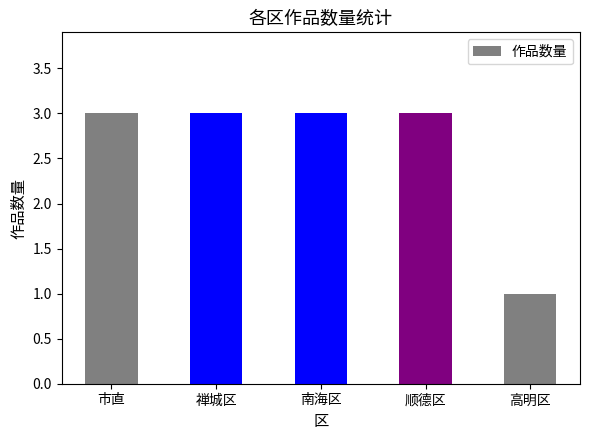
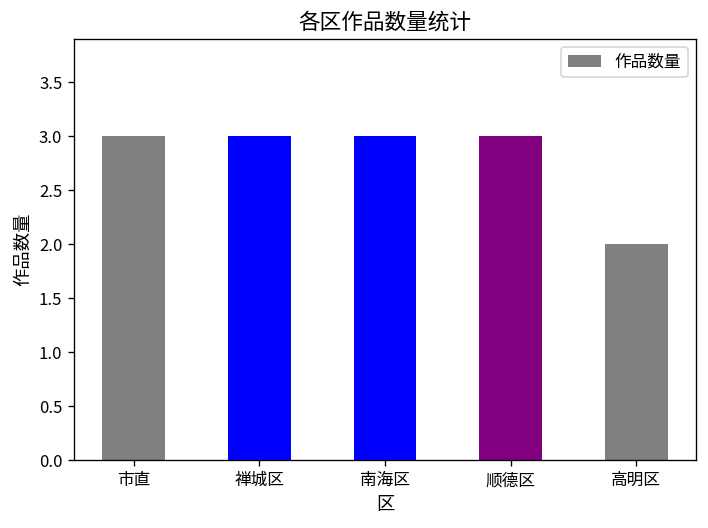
  {
    "市直": 3,
    "禅城区": 3,
    "南海区": 3,
    "顺德区": 3,
-   "高明区": 1
+   "高明区": 2
  }
